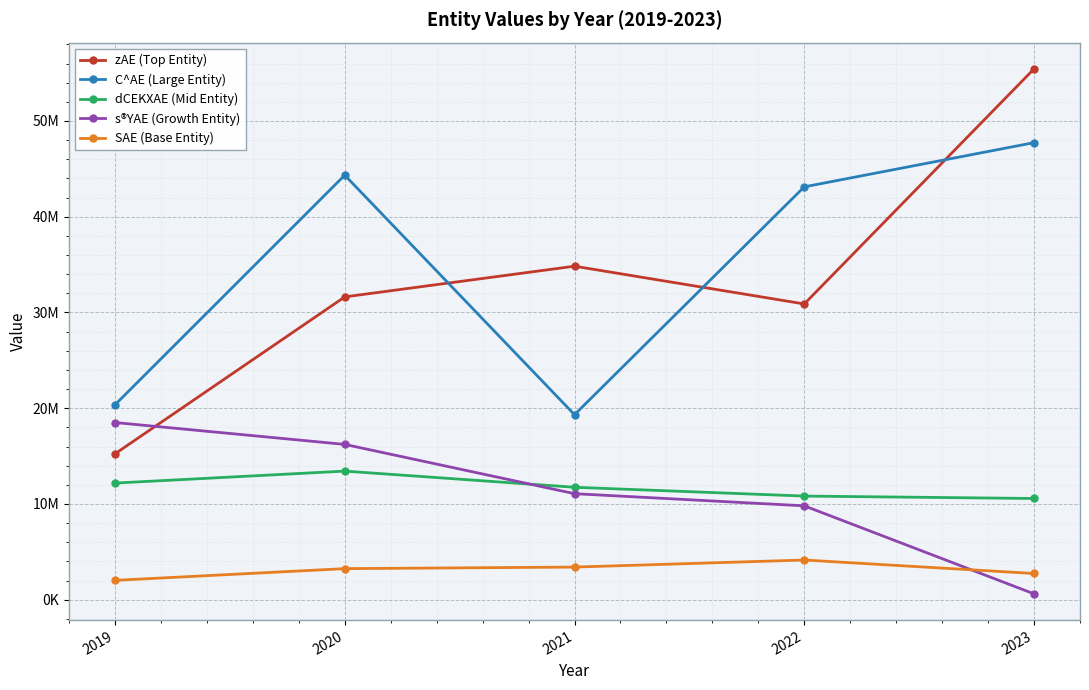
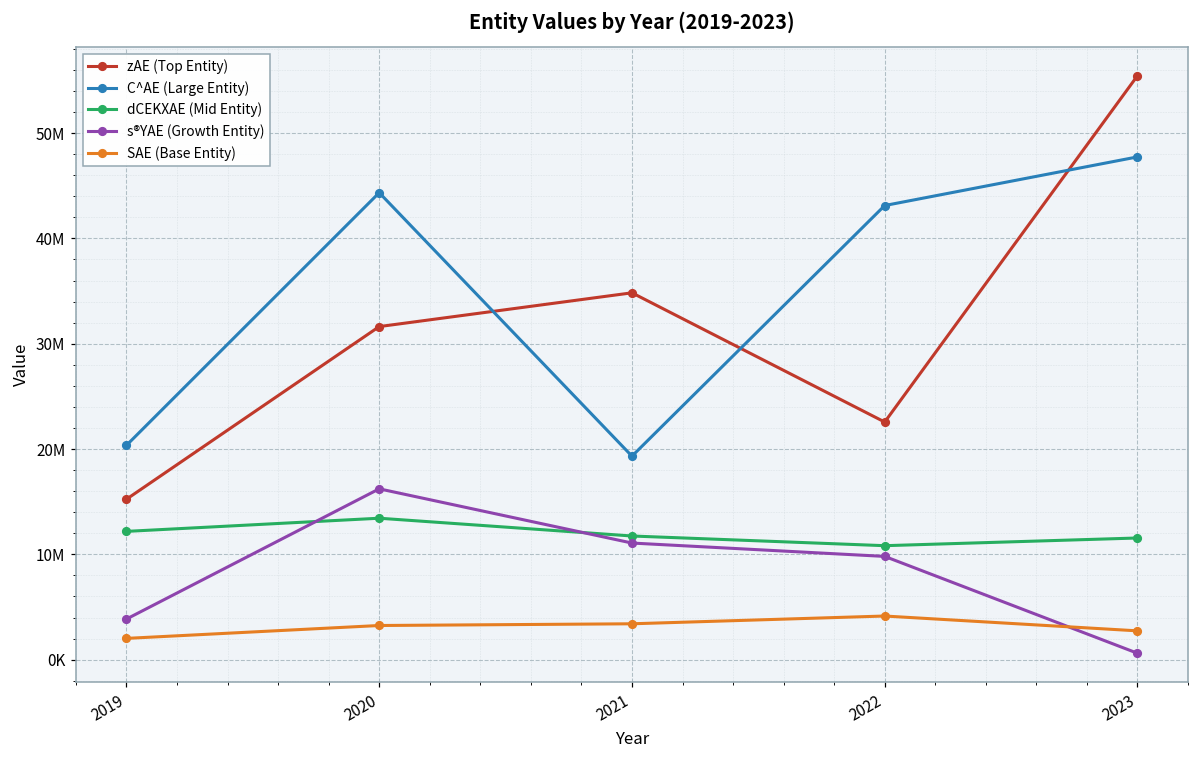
  {
    "zAE (Top Entity)": {
      "2019": 15000000,
      "2020": 32000000,
      "2021": 35000000,
-     "2022": 31000000,
+     "2022": 23000000,
      "2023": 55000000
    },
    "C^AE (Large Entity)": {
      "2019": 20000000,
      "2020": 44000000,
      "2021": 19000000,
      "2022": 43000000,
      "2023": 48000000
    },
    "dCEKXAE (Mid Entity)": {
      "2019": 12000000,
      "2020": 13000000,
      "2021": 12000000,
      "2022": 11000000,
-     "2023": 11000000
+     "2023": 12000000
    },
    "s®YAE (Growth Entity)": {
-     "2019": 19000000,
+     "2019": 4000000,
      "2020": 16000000,
      "2021": 11000000,
      "2022": 10000000,
      "2023": 1000000
    },
    "SAE (Base Entity)": {
      "2019": 2000000,
      "2020": 3000000,
      "2021": 3000000,
      "2022": 4000000,
      "2023": 3000000
    }
  }
